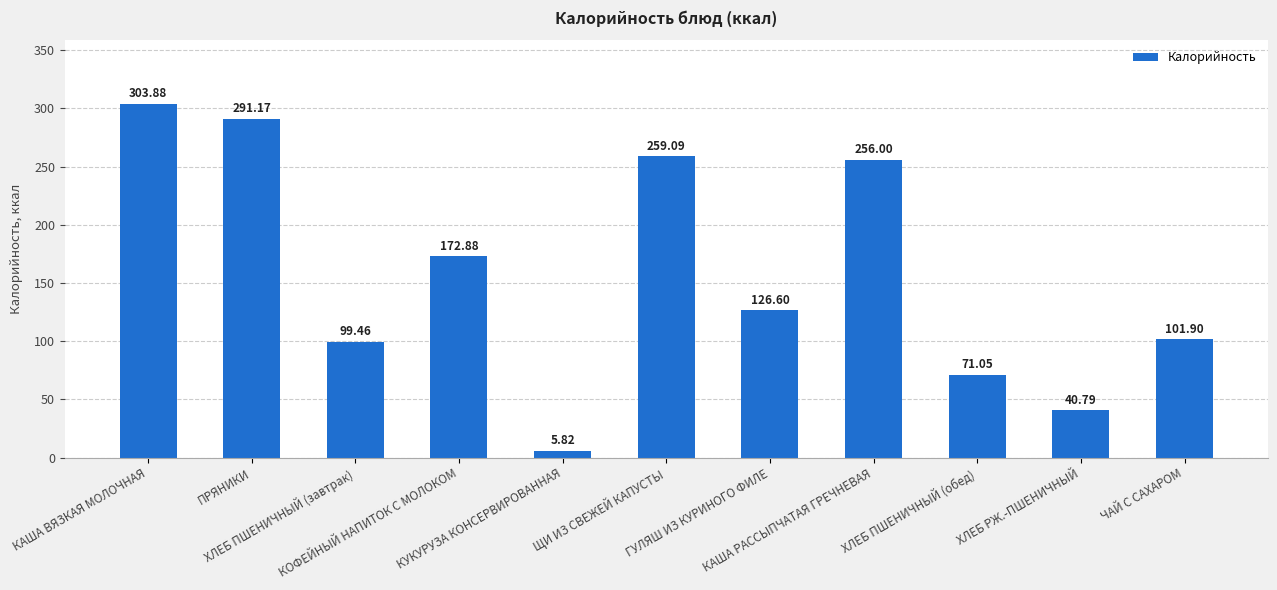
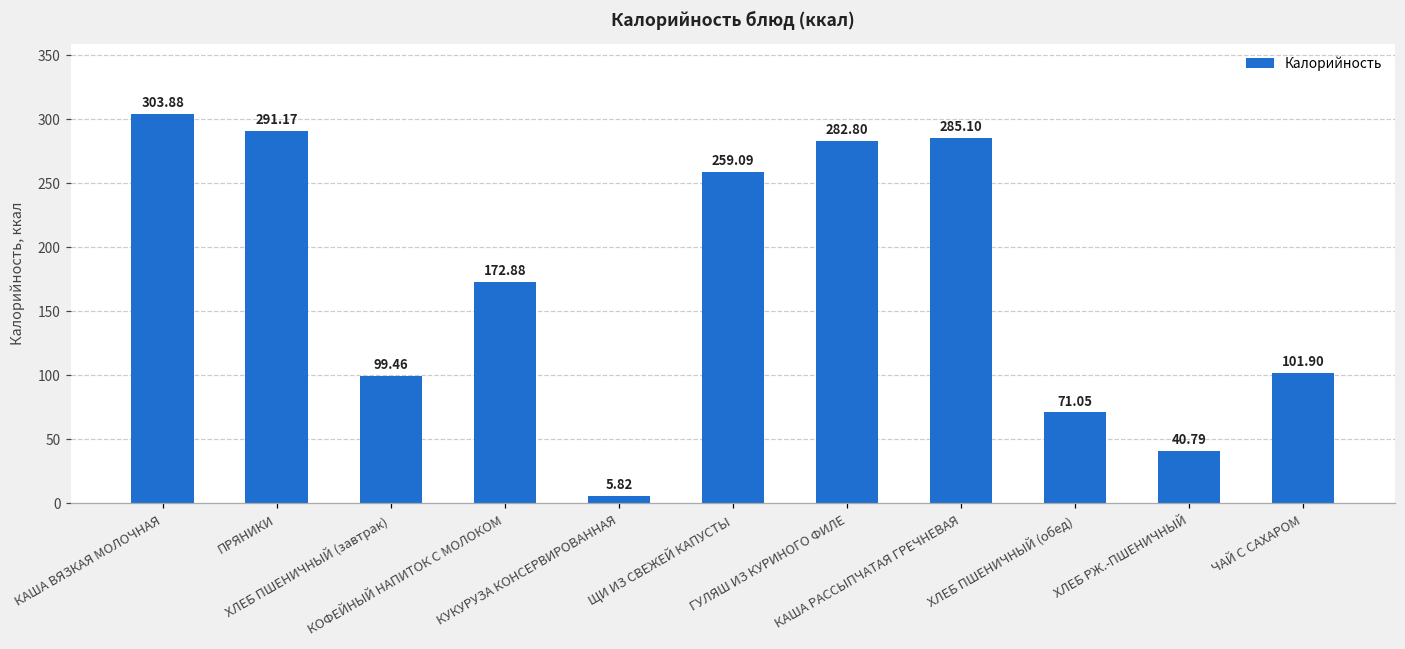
  {
    "КАША ВЯЗКАЯ МОЛОЧНАЯ": 303.88,
    "ПРЯНИКИ": 291.17,
    "ХЛЕБ ПШЕНИЧНЫЙ (завтрак)": 99.46,
    "КОФЕЙНЫЙ НАПИТОК С МОЛОКОМ": 172.88,
    "КУКУРУЗА КОНСЕРВИРОВАННАЯ": 5.82,
    "ЩИ ИЗ СВЕЖЕЙ КАПУСТЫ": 259.09,
-   "ГУЛЯШ ИЗ КУРИНОГО ФИЛЕ": 126.60,
-   "КАША РАССЫПЧАТАЯ ГРЕЧНЕВАЯ": 256.00,
+   "ГУЛЯШ ИЗ КУРИНОГО ФИЛЕ": 282.80,
+   "КАША РАССЫПЧАТАЯ ГРЕЧНЕВАЯ": 285.10,
    "ХЛЕБ ПШЕНИЧНЫЙ (обед)": 71.05,
    "ХЛЕБ РЖ.-ПШЕНИЧНЫЙ": 40.79,
    "ЧАЙ С САХАРОМ": 101.90
  }
